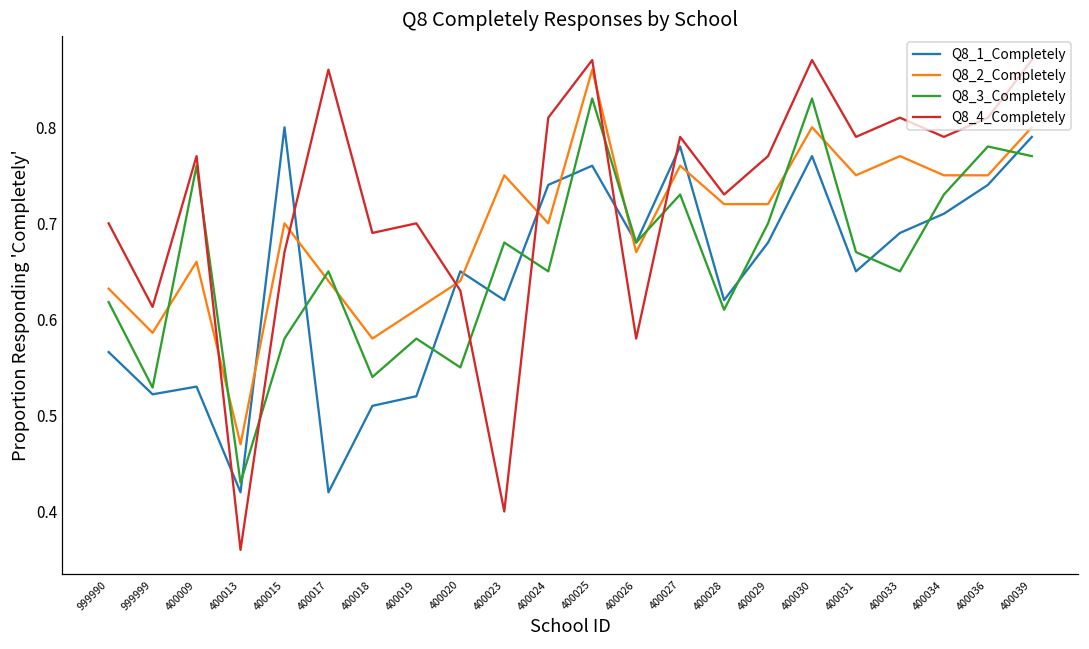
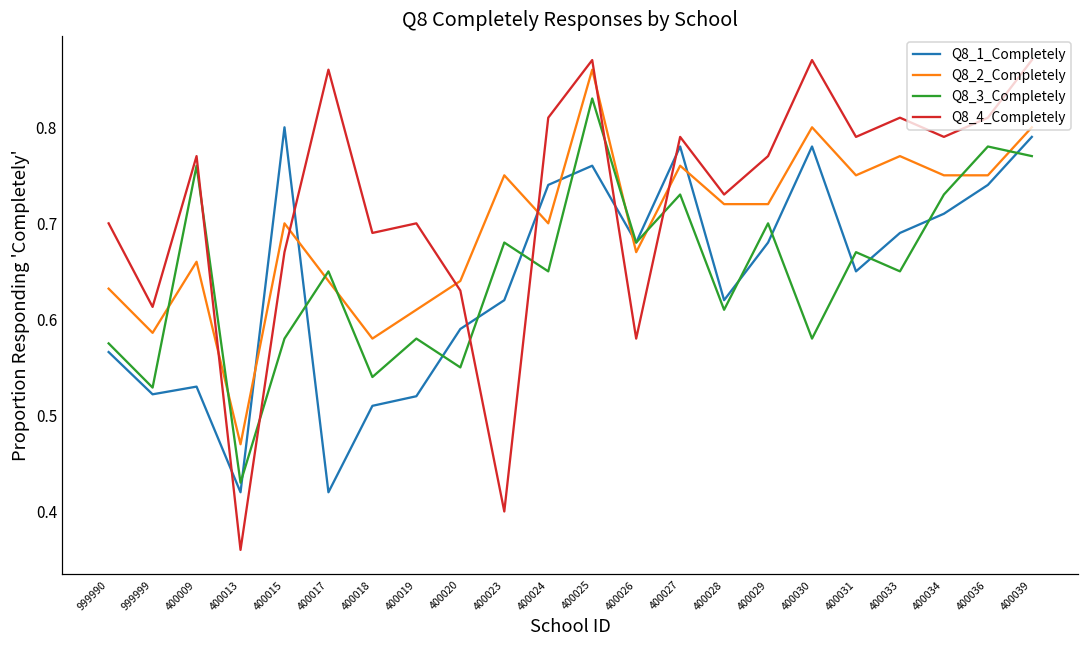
  {
    "Q8_1_Completely": {
      "999990": 0.57,
      "999999": 0.52,
      "400009": 0.53,
      "400013": 0.42,
      "400015": 0.80,
      "400017": 0.42,
      "400018": 0.51,
      "400019": 0.52,
-     "400020": 0.65,
+     "400020": 0.59,
      "400023": 0.62,
      "400024": 0.74,
      "400025": 0.76,
      "400027": 0.78,
      "400028": 0.62,
      "400029": 0.68,
-     "400030": 0.77,
+     "400030": 0.78,
      "400031": 0.65,
      "400033": 0.69,
      "400034": 0.71,
      "400036": 0.74,
      "400039": 0.79
    },
    "Q8_2_Completely": {
      "999990": 0.63,
      "999999": 0.59,
      "400009": 0.66,
      "400013": 0.47,
      "400015": 0.70,
      "400017": 0.64,
      "400018": 0.58,
      "400019": 0.61,
      "400020": 0.64,
      "400023": 0.75,
      "400024": 0.70,
      "400025": 0.86,
      "400026": 0.67,
      "400027": 0.76,
      "400028": 0.72,
      "400029": 0.72,
      "400030": 0.80,
      "400031": 0.75,
      "400033": 0.77,
      "400034": 0.75,
      "400036": 0.75
    },
    "Q8_3_Completely": {
-     "999990": 0.62,
+     "999990": 0.58,
      "999999": 0.53,
      "400009": 0.76,
      "400013": 0.43,
      "400015": 0.58,
      "400017": 0.65,
      "400018": 0.54,
      "400019": 0.58,
      "400020": 0.55,
      "400023": 0.68,
      "400024": 0.65,
      "400025": 0.83,
      "400027": 0.73,
      "400028": 0.61,
      "400029": 0.70,
-     "400030": 0.83,
+     "400030": 0.58,
      "400031": 0.67,
      "400033": 0.65,
      "400034": 0.73,
      "400036": 0.78,
      "400039": 0.77
    },
    "Q8_4_Completely": {
      "999990": 0.70,
      "999999": 0.61,
      "400009": 0.77,
      "400013": 0.36,
      "400015": 0.67,
      "400017": 0.86,
      "400018": 0.69,
      "400019": 0.70,
      "400020": 0.63,
      "400023": 0.40,
      "400024": 0.81,
      "400025": 0.87,
      "400026": 0.58,
      "400027": 0.79,
      "400028": 0.73,
      "400029": 0.77,
      "400030": 0.87,
      "400031": 0.79,
      "400033": 0.81,
      "400034": 0.79
    }
  }
